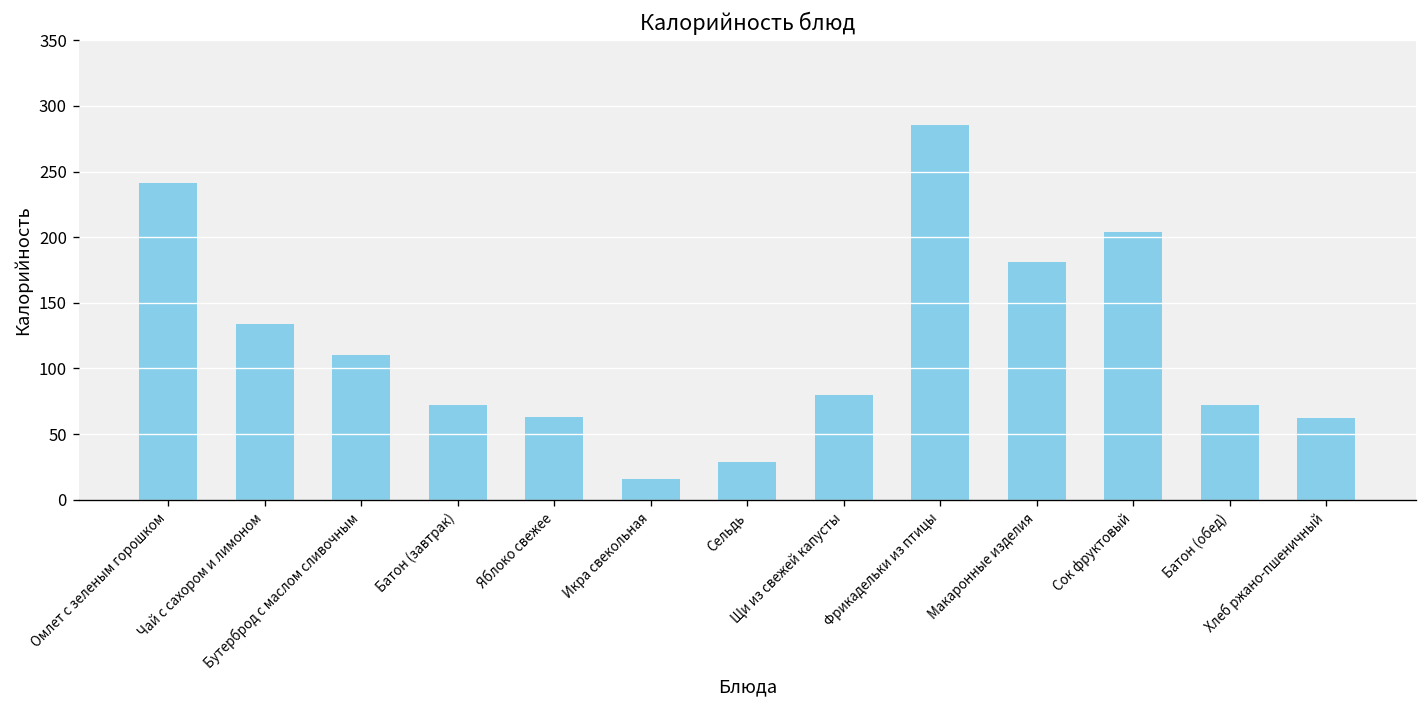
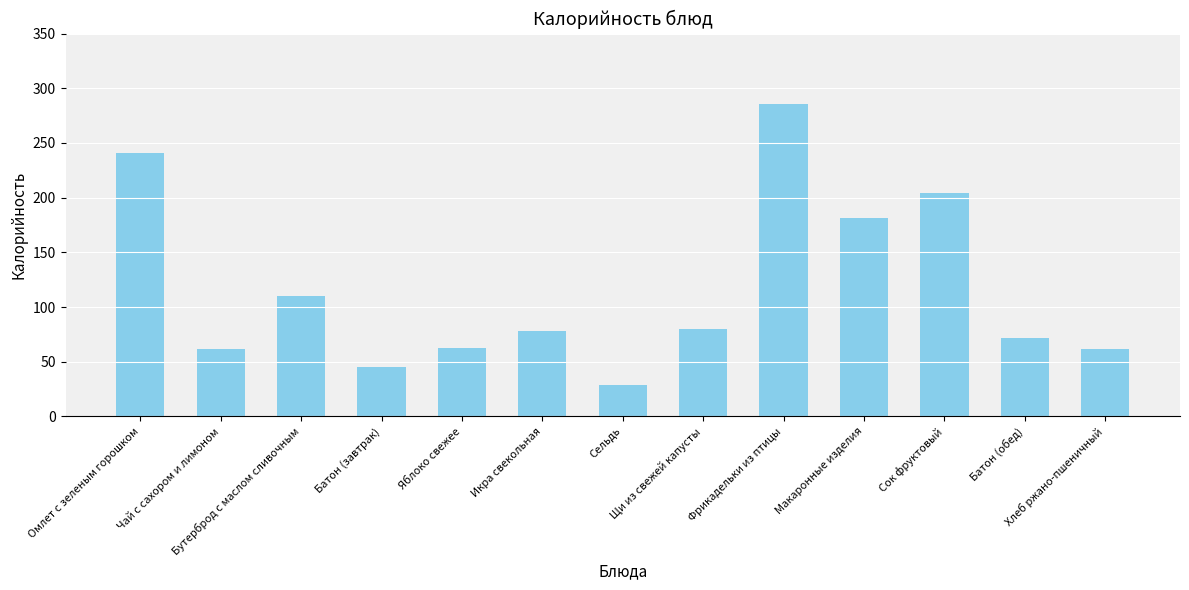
  {
    "Омлет с зеленым горошком": 241,
-   "Чай с сахором и лимоном": 134,
+   "Чай с сахором и лимоном": 62,
    "Бутерброд с маслом сливочным": 110,
-   "Батон (завтрак)": 72,
+   "Батон (завтрак)": 45,
    "Яблоко свежее": 63,
-   "Икра свекольная": 16,
+   "Икра свекольная": 78,
    "Сельдь": 29,
    "Щи из свежей капусты": 80,
    "Фрикадельки из птицы": 285,
    "Макаронные изделия": 181,
    "Сок фруктовый": 204,
    "Батон (обед)": 72,
    "Хлеб ржано-пшеничный": 62
  }
